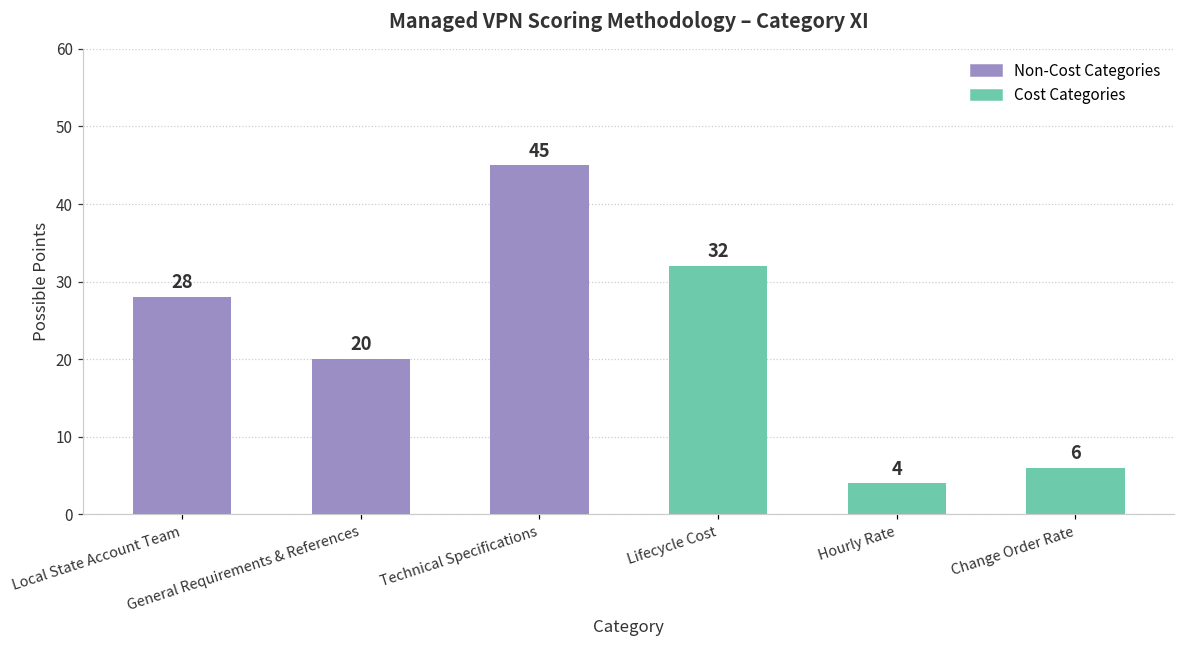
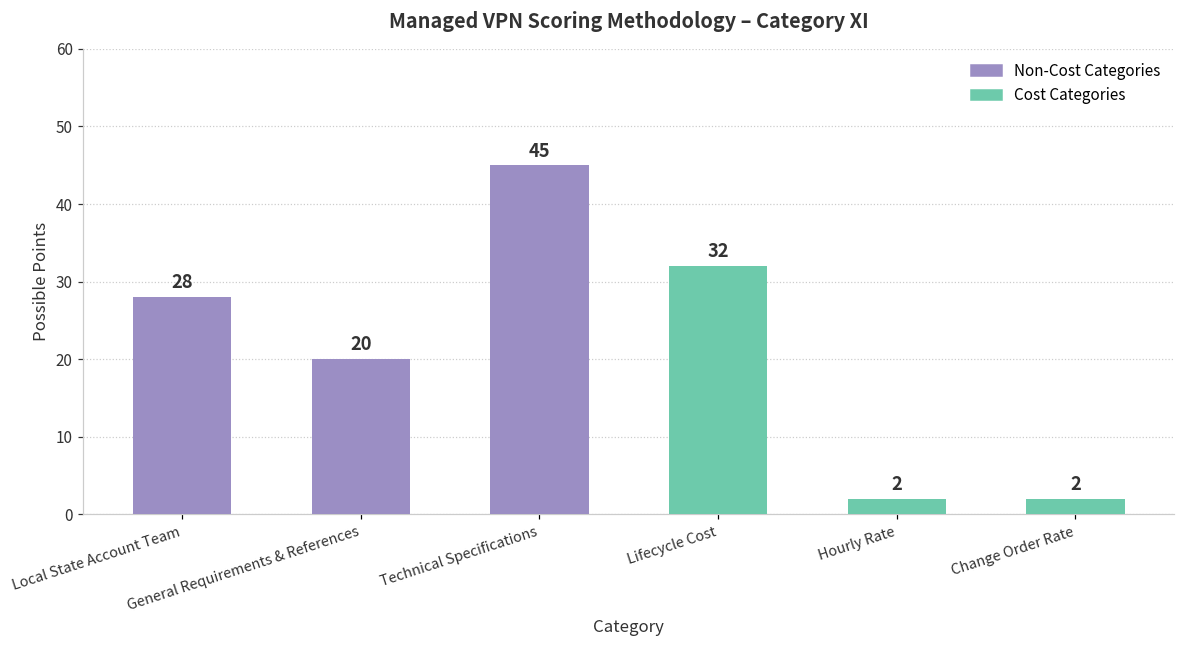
  {
    "Local State Account Team": 28,
    "General Requirements & References": 20,
    "Technical Specifications": 45,
    "Lifecycle Cost": 32,
-   "Hourly Rate": 4,
-   "Change Order Rate": 6
+   "Hourly Rate": 2,
+   "Change Order Rate": 2
  }
